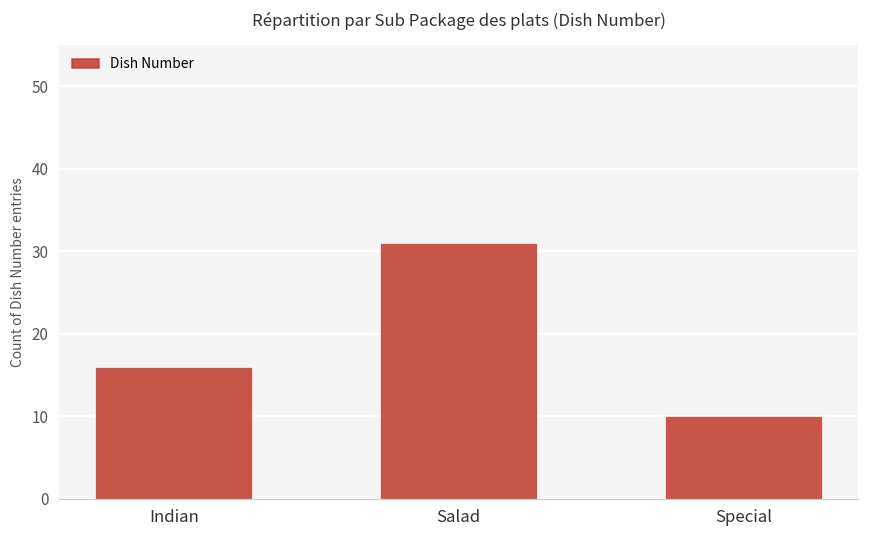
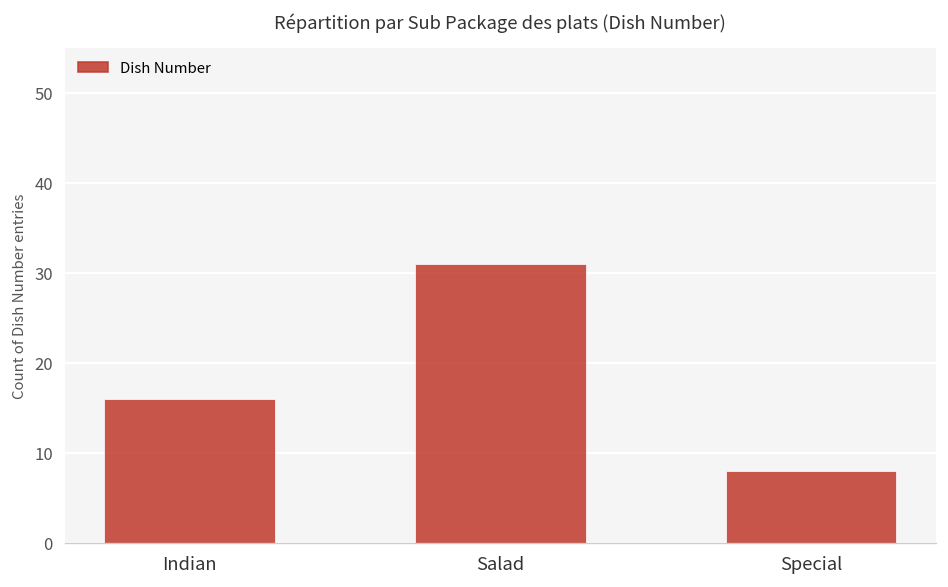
  {
    "Indian": 16,
    "Salad": 31,
-   "Special": 10
+   "Special": 8
  }
